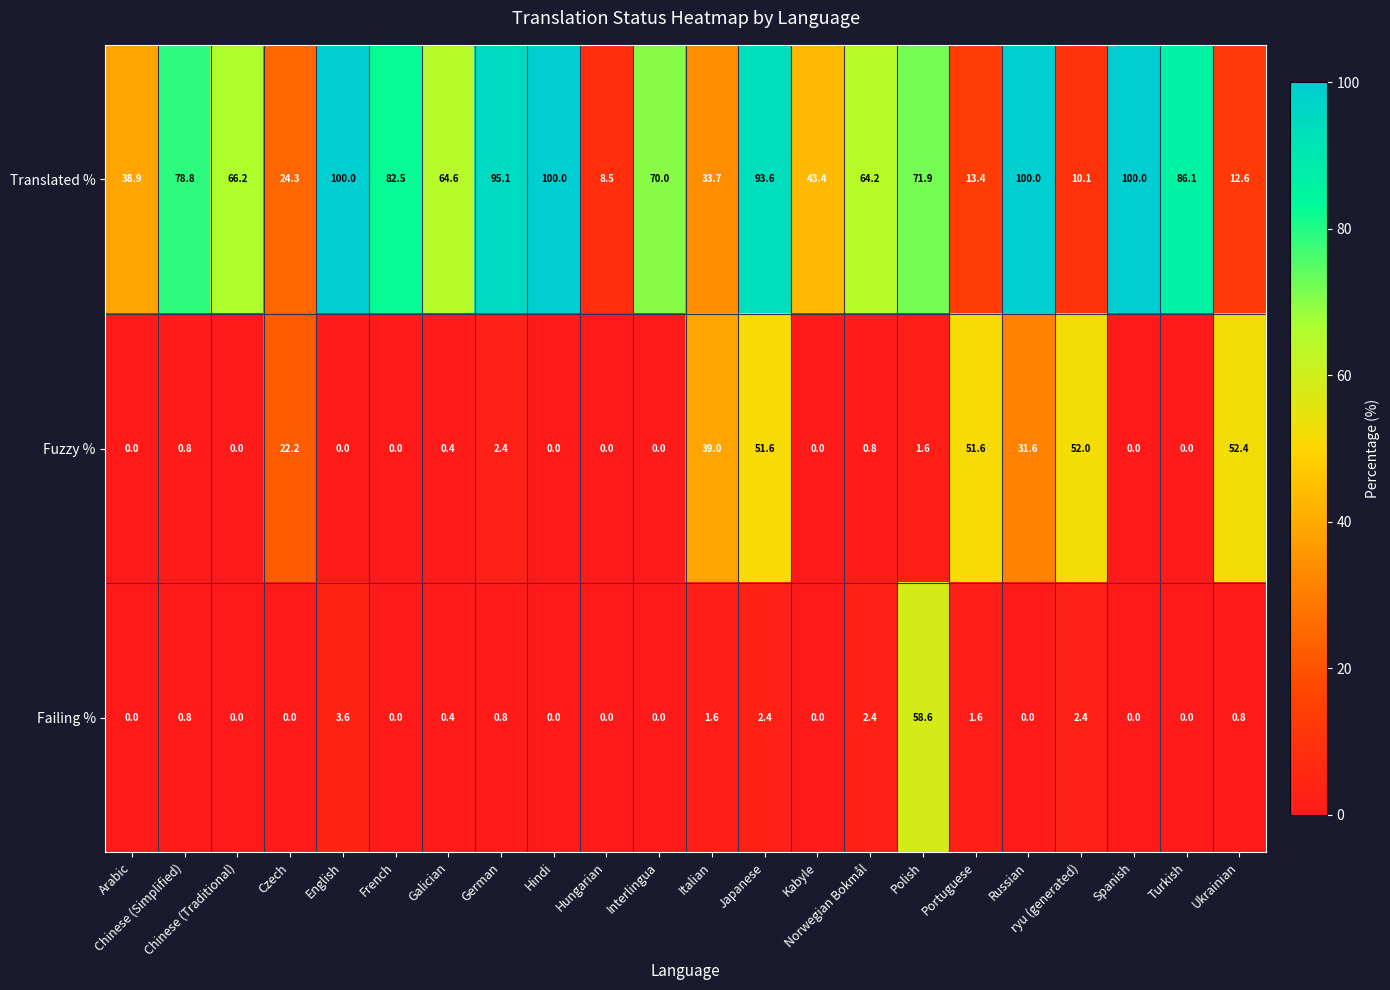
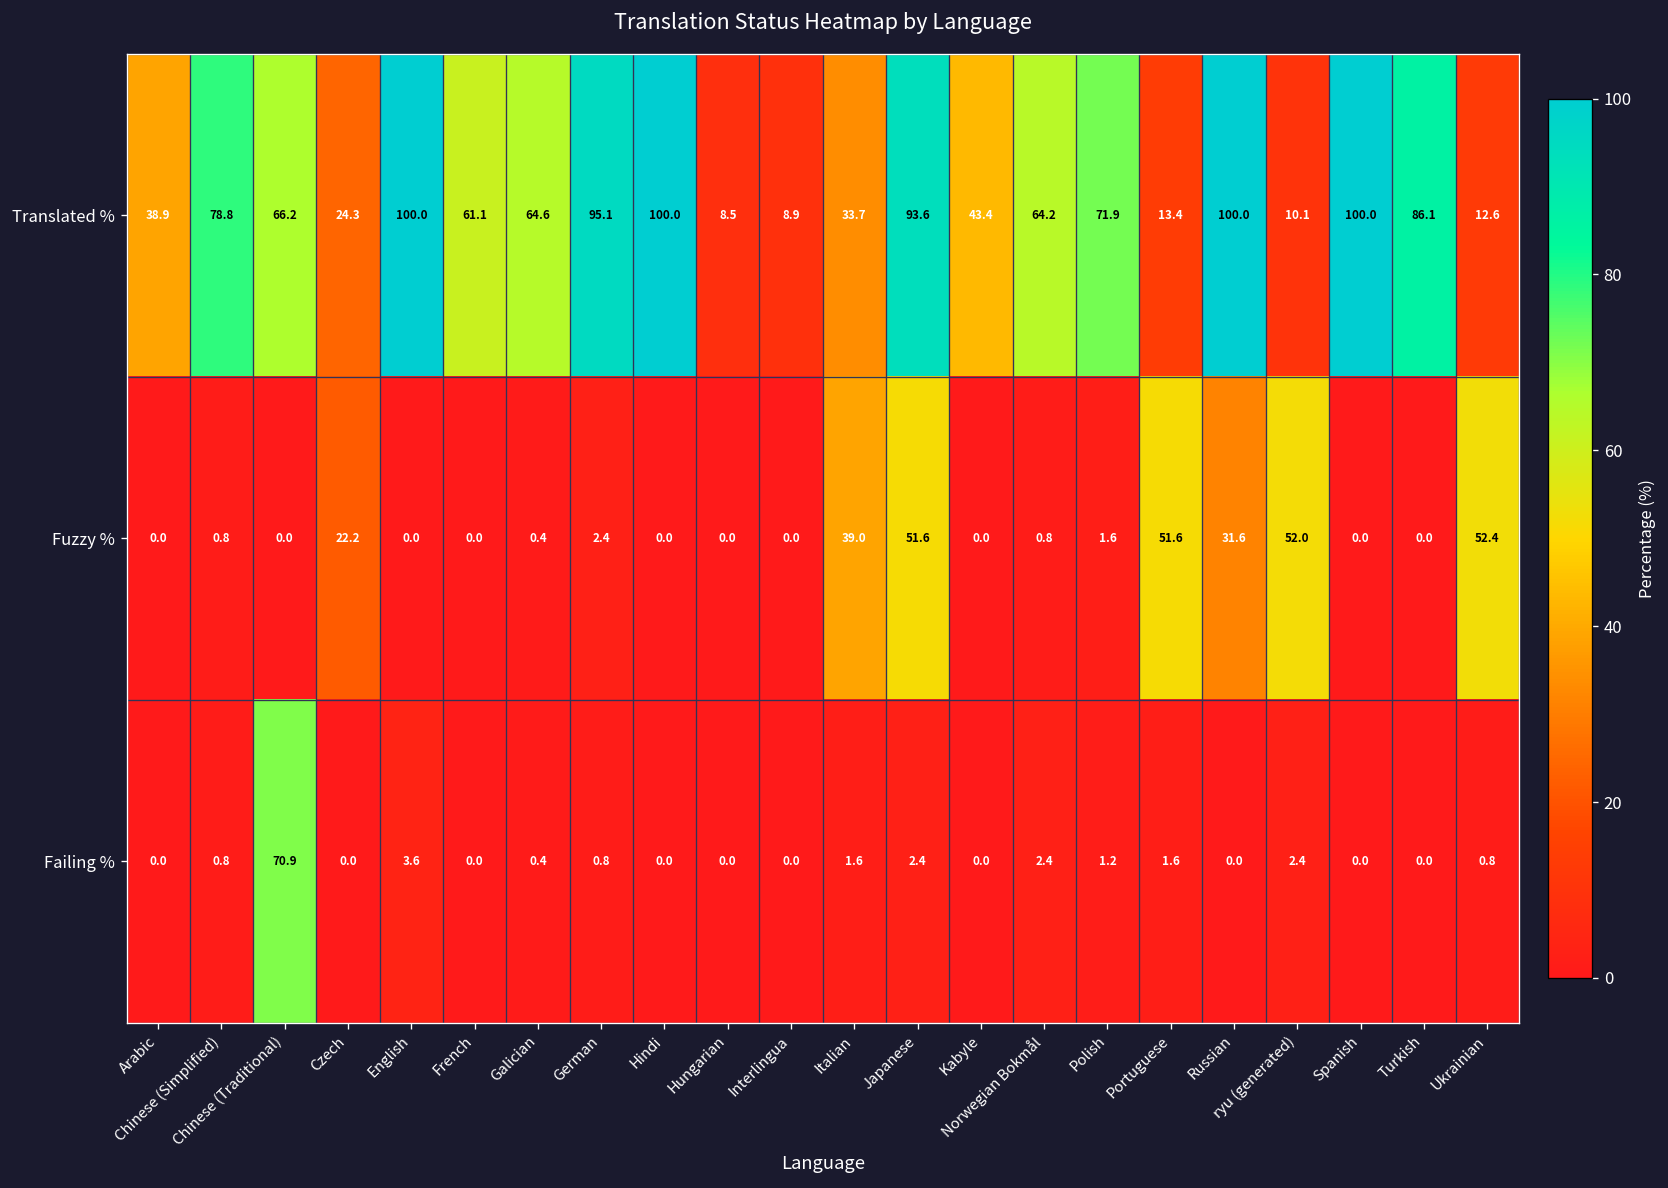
  {
    "Translated %": {
      "Arabic": 38.9,
      "Chinese (Simplified)": 78.8,
      "Chinese (Traditional)": 66.2,
      "Czech": 24.3,
      "English": 100.0,
-     "French": 82.5,
+     "French": 61.1,
      "Galician": 64.6,
      "German": 95.1,
      "Hindi": 100.0,
      "Hungarian": 8.5,
-     "Interlingua": 70.0,
+     "Interlingua": 8.9,
      "Italian": 33.7,
      "Japanese": 93.6,
      "Kabyle": 43.4,
      "Norwegian Bokmål": 64.2,
      "Polish": 71.9,
      "Portuguese": 13.4,
      "Russian": 100.0,
      "ryu (generated)": 10.1,
      "Spanish": 100.0,
      "Turkish": 86.1,
      "Ukrainian": 12.6
    },
    "Fuzzy %": {
      "Arabic": 0.0,
      "Chinese (Simplified)": 0.8,
      "Chinese (Traditional)": 0.0,
      "Czech": 22.2,
      "English": 0.0,
      "French": 0.0,
      "Galician": 0.4,
      "German": 2.4,
      "Hindi": 0.0,
      "Hungarian": 0.0,
      "Interlingua": 0.0,
      "Italian": 39.0,
      "Japanese": 51.6,
      "Kabyle": 0.0,
      "Norwegian Bokmål": 0.8,
      "Polish": 1.6,
      "Portuguese": 51.6,
      "Russian": 31.6,
      "ryu (generated)": 52.0,
      "Spanish": 0.0,
      "Turkish": 0.0,
      "Ukrainian": 52.4
    },
    "Failing %": {
      "Arabic": 0.0,
      "Chinese (Simplified)": 0.8,
-     "Chinese (Traditional)": 0.0,
+     "Chinese (Traditional)": 70.9,
      "Czech": 0.0,
      "English": 3.6,
      "French": 0.0,
      "Galician": 0.4,
      "German": 0.8,
      "Hindi": 0.0,
      "Hungarian": 0.0,
      "Interlingua": 0.0,
      "Italian": 1.6,
      "Japanese": 2.4,
      "Kabyle": 0.0,
      "Norwegian Bokmål": 2.4,
-     "Polish": 58.6,
+     "Polish": 1.2,
      "Portuguese": 1.6,
      "Russian": 0.0,
      "ryu (generated)": 2.4,
      "Spanish": 0.0,
      "Turkish": 0.0,
      "Ukrainian": 0.8
    }
  }
